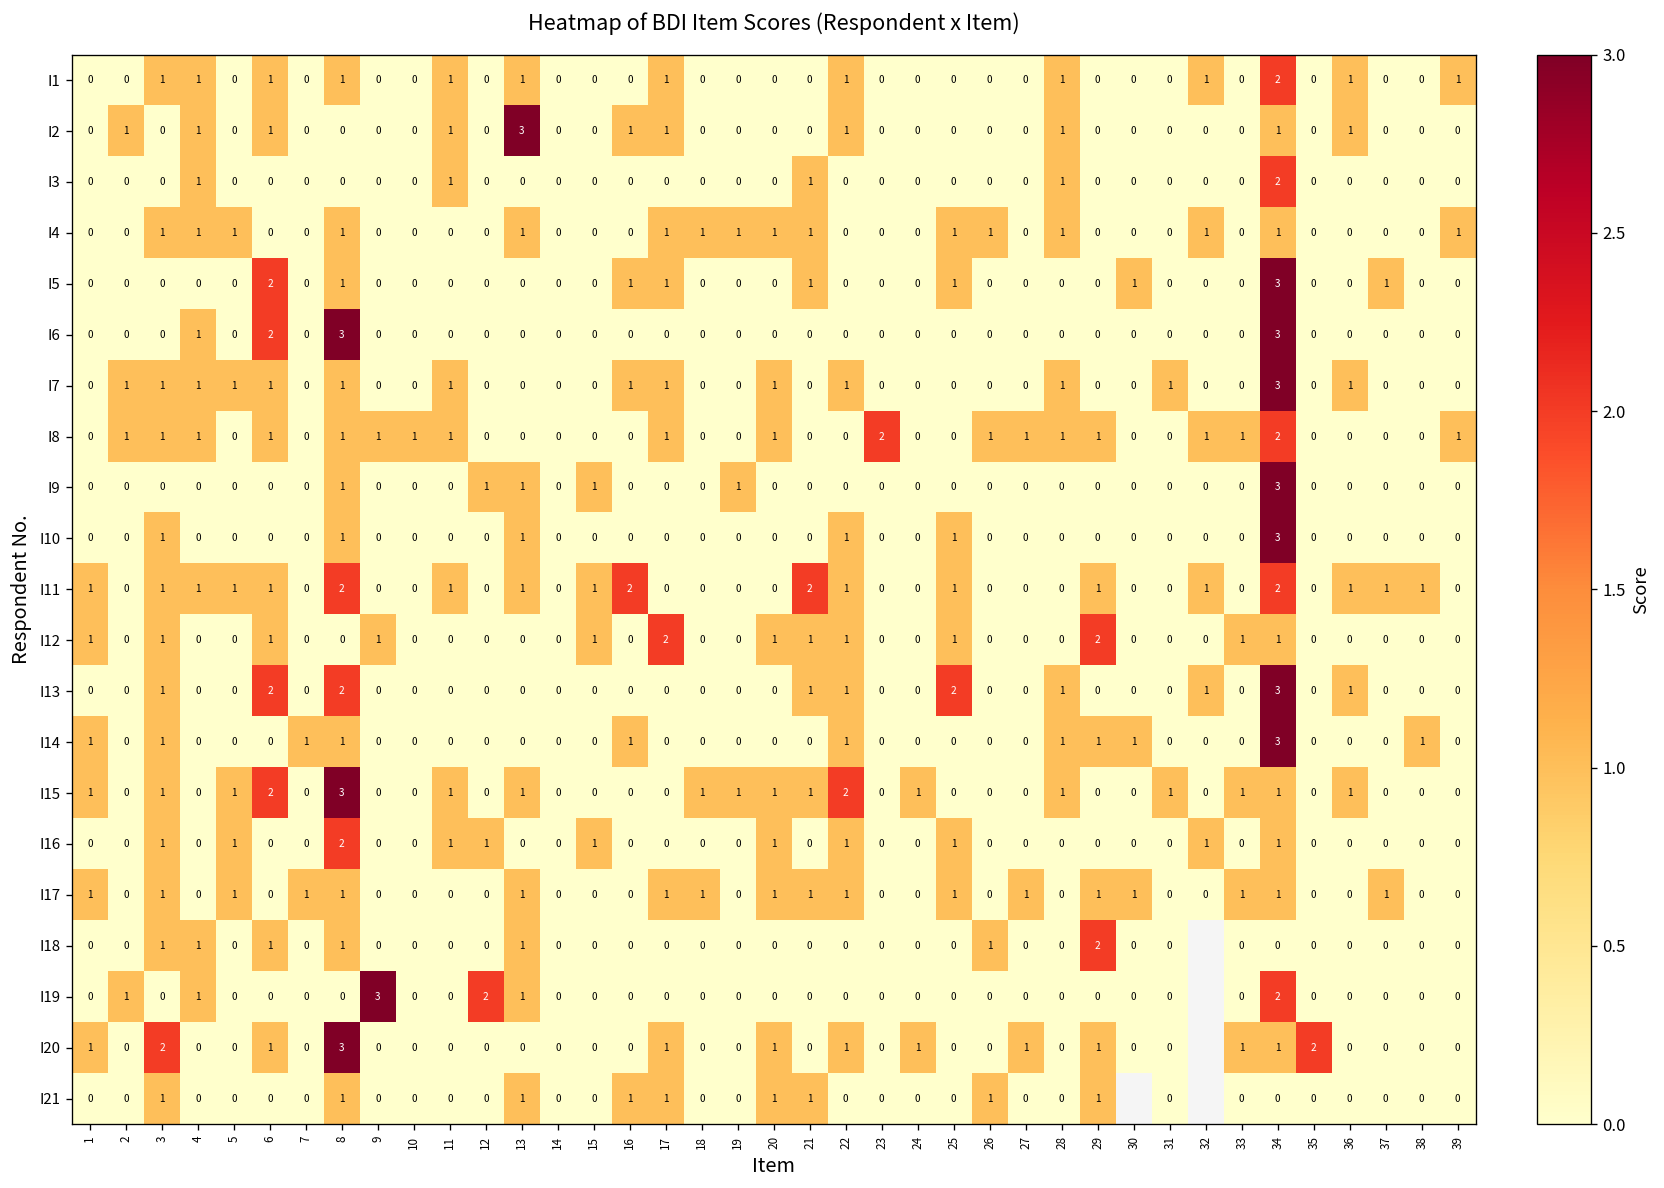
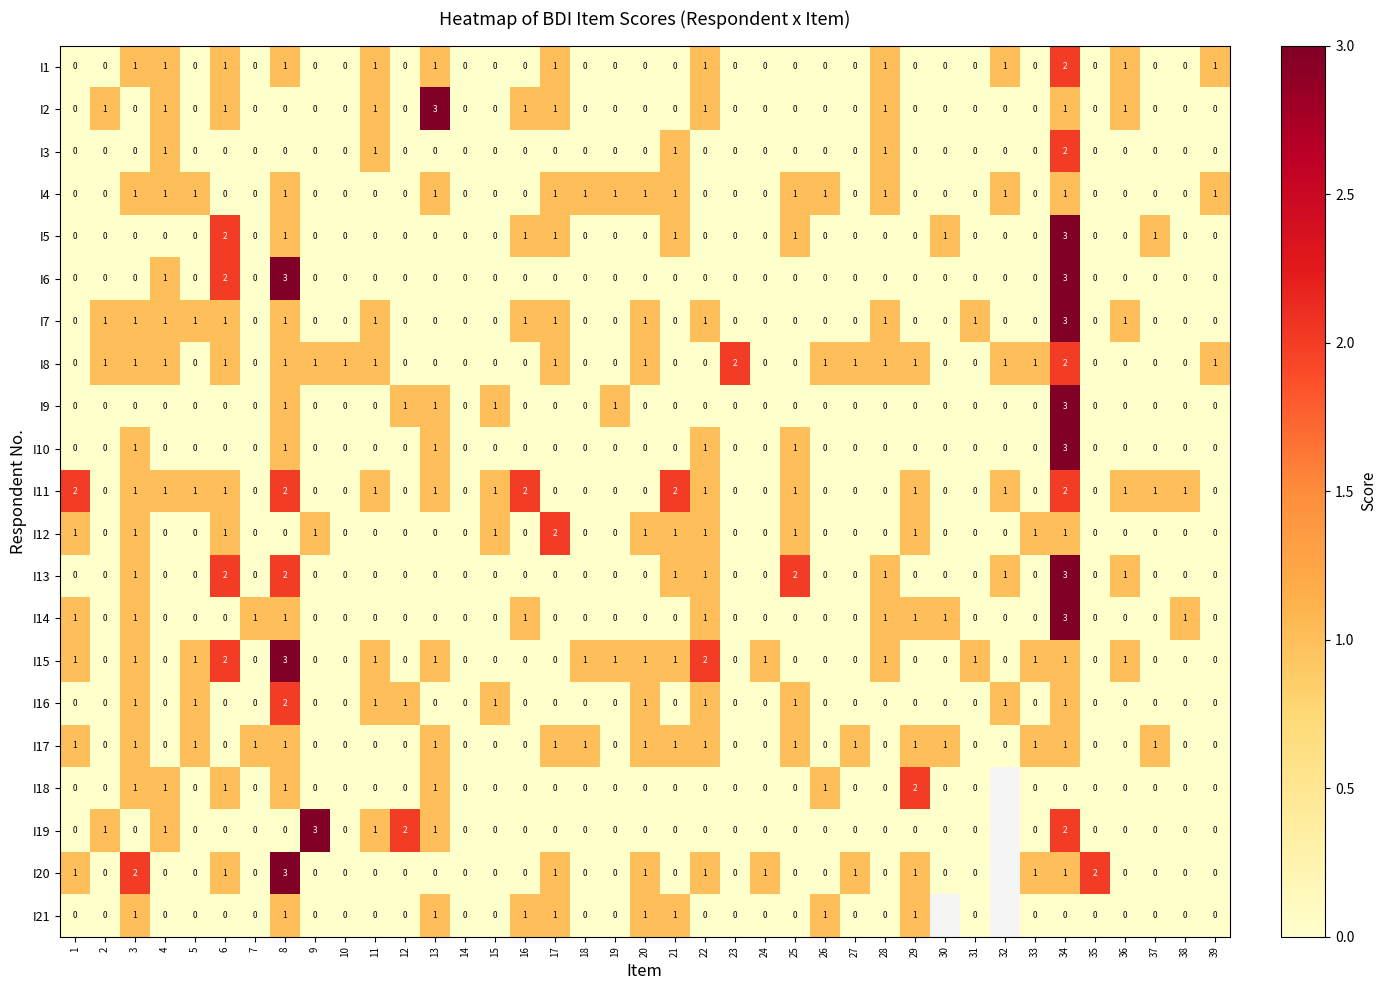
  {
    "I11": {
-     "1": 1,
+     "1": 2,
      "2": 0,
      "3": 1,
      "4": 1,
      "5": 1,
      "6": 1,
      "7": 0,
      "8": 2,
      "9": 0,
      "10": 0,
      "11": 1,
      "12": 0,
      "13": 1,
      "14": 0,
      "15": 1,
      "16": 2,
      "17": 0,
      "18": 0,
      "19": 0,
      "20": 0,
      "21": 2,
      "22": 1,
      "23": 0,
      "24": 0,
      "25": 1,
      "26": 0,
      "27": 0,
      "28": 0,
      "29": 1,
      "30": 0,
      "31": 0,
      "32": 1,
      "33": 0,
      "34": 2,
      "35": 0,
      "36": 1,
      "37": 1,
      "38": 1,
      "39": 0
    },
    "I12": {
      "1": 1,
      "2": 0,
      "3": 1,
      "4": 0,
      "5": 0,
      "6": 1,
      "7": 0,
      "8": 0,
      "9": 1,
      "10": 0,
      "11": 0,
      "12": 0,
      "13": 0,
      "14": 0,
      "15": 1,
      "16": 0,
      "17": 2,
      "18": 0,
      "19": 0,
      "20": 1,
      "21": 1,
      "22": 1,
      "23": 0,
      "24": 0,
      "25": 1,
      "26": 0,
      "27": 0,
      "28": 0,
-     "29": 2,
+     "29": 1,
      "30": 0,
      "31": 0,
      "32": 0,
      "33": 1,
      "34": 1,
      "35": 0,
      "36": 0,
      "37": 0,
      "38": 0,
      "39": 0
    },
    "I19": {
      "1": 0,
      "2": 1,
      "3": 0,
      "4": 1,
      "5": 0,
      "6": 0,
      "7": 0,
      "8": 0,
      "9": 3,
      "10": 0,
-     "11": 0,
+     "11": 1,
      "12": 2,
      "13": 1,
      "14": 0,
      "15": 0,
      "16": 0,
      "17": 0,
      "18": 0,
      "19": 0,
      "20": 0,
      "21": 0,
      "22": 0,
      "23": 0,
      "24": 0,
      "25": 0,
      "26": 0,
      "27": 0,
      "28": 0,
      "29": 0,
      "30": 0,
      "31": 0,
      "33": 0,
      "34": 2,
      "35": 0,
      "36": 0,
      "37": 0,
      "38": 0,
      "39": 0
    }
  }
